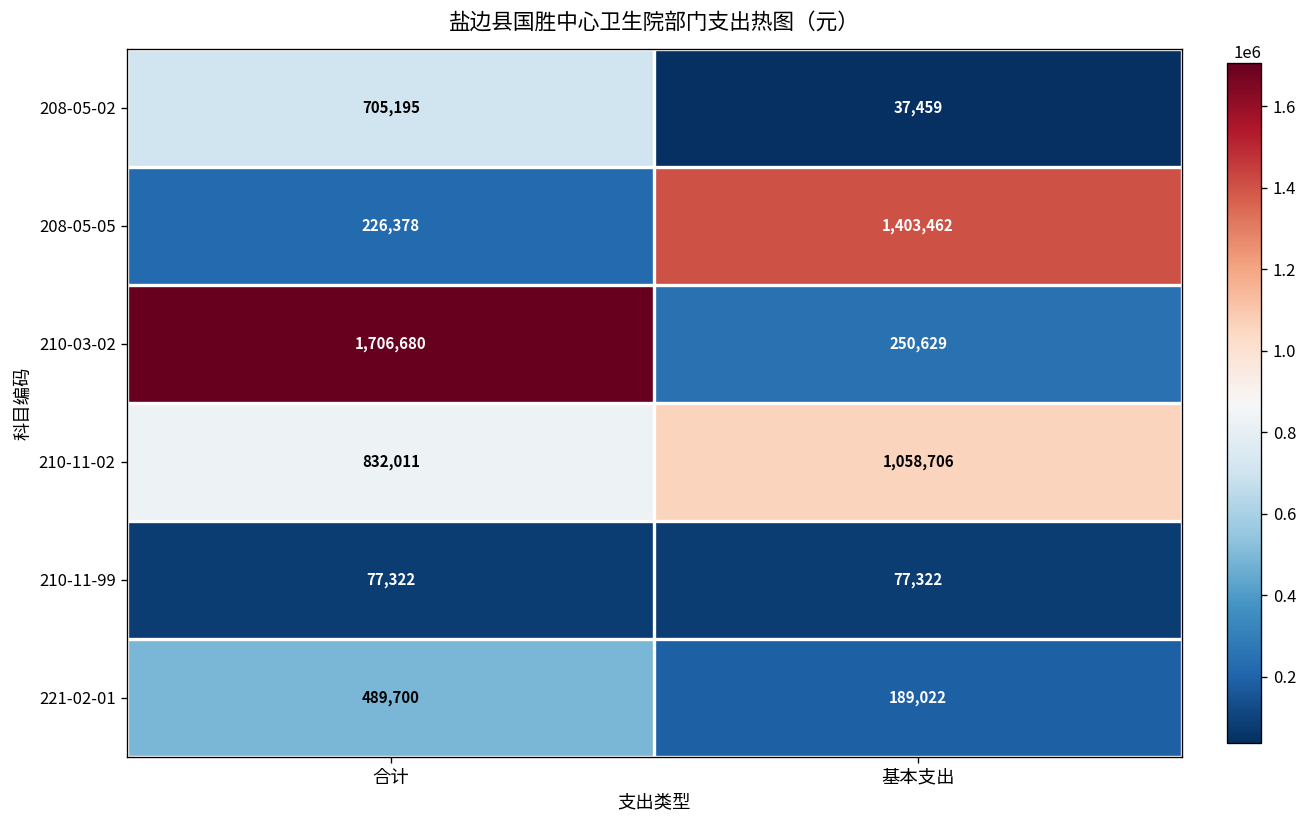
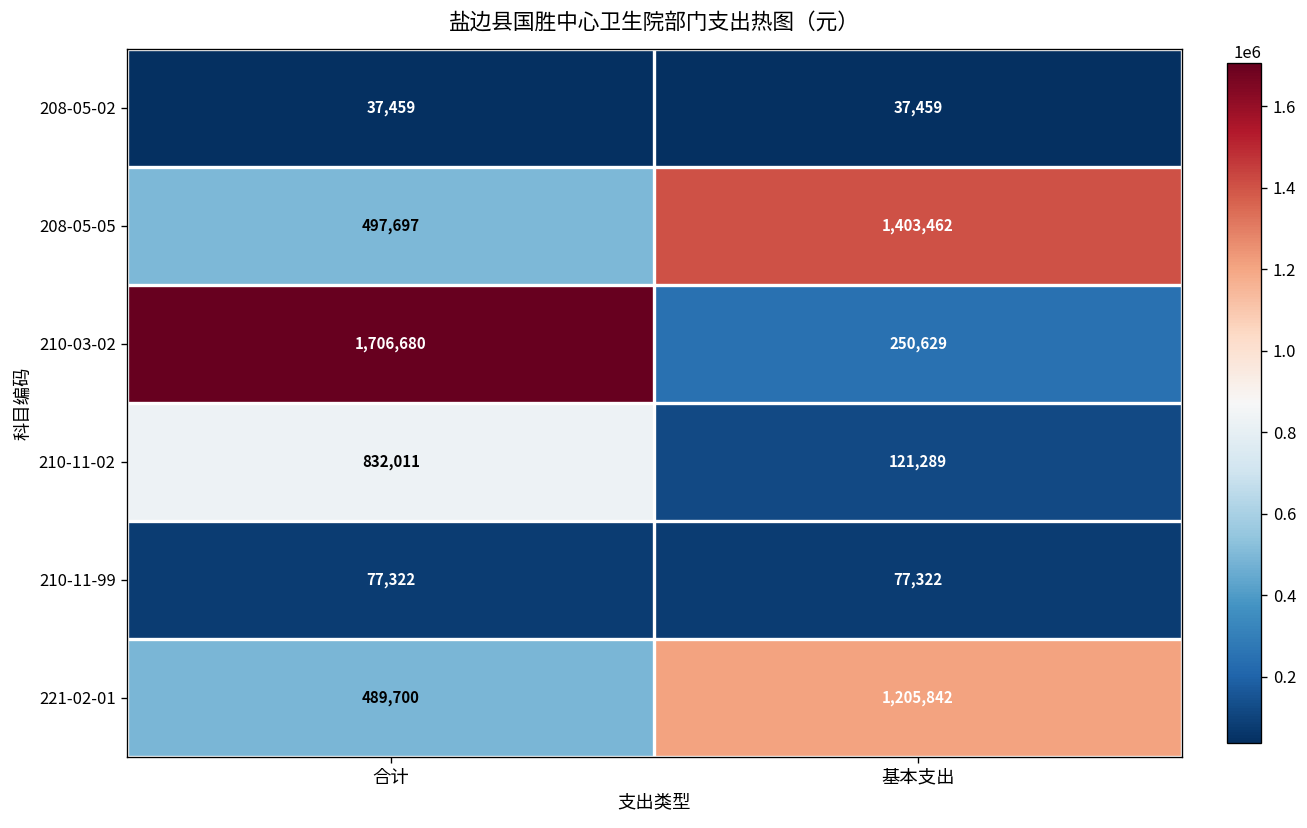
  {
    "208-05-02": {
-     "合计": "705,195",
+     "合计": "37,459",
      "基本支出": "37,459"
    },
    "208-05-05": {
-     "合计": "226,378",
+     "合计": "497,697",
      "基本支出": "1,403,462"
    },
    "210-03-02": {
      "合计": "1,706,680",
      "基本支出": "250,629"
    },
    "210-11-02": {
      "合计": "832,011",
-     "基本支出": "1,058,706"
+     "基本支出": "121,289"
    },
    "210-11-99": {
      "合计": "77,322",
      "基本支出": "77,322"
    },
    "221-02-01": {
      "合计": "489,700",
-     "基本支出": "189,022"
+     "基本支出": "1,205,842"
    }
  }
